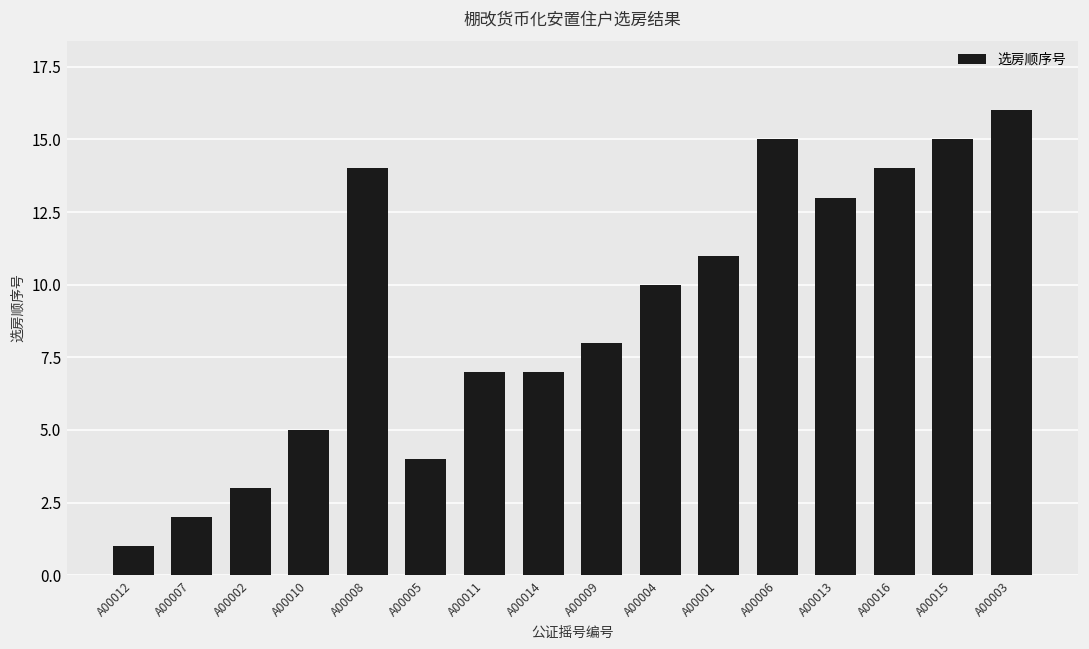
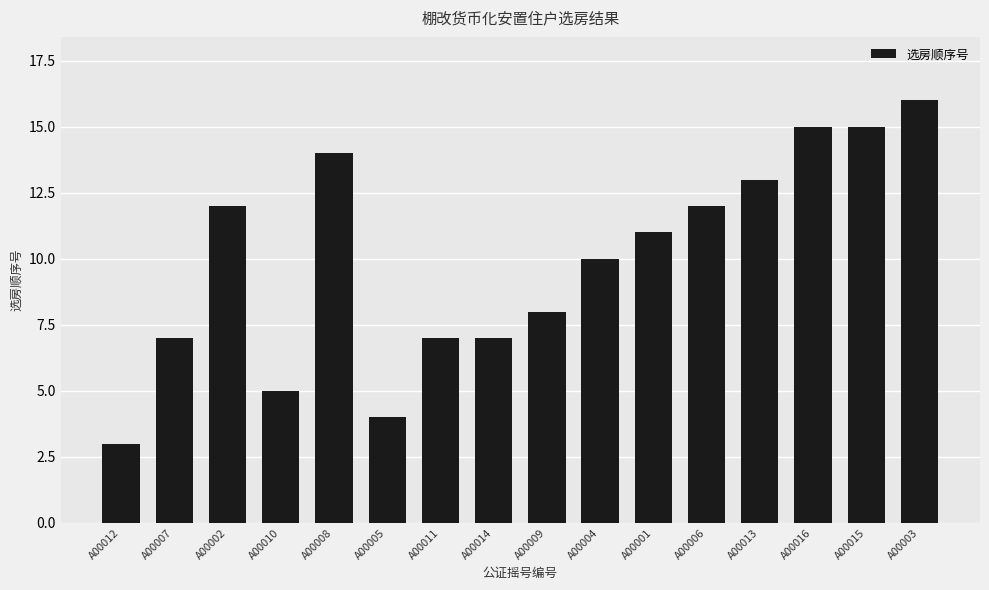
  {
-   "A00012": 1,
-   "A00007": 2,
-   "A00002": 3,
+   "A00012": 3,
+   "A00007": 7,
+   "A00002": 12,
    "A00010": 5,
    "A00008": 14,
    "A00005": 4,
    "A00011": 7,
    "A00014": 7,
    "A00009": 8,
    "A00004": 10,
    "A00001": 11,
-   "A00006": 15,
+   "A00006": 12,
    "A00013": 13,
-   "A00016": 14,
+   "A00016": 15,
    "A00015": 15,
    "A00003": 16
  }
